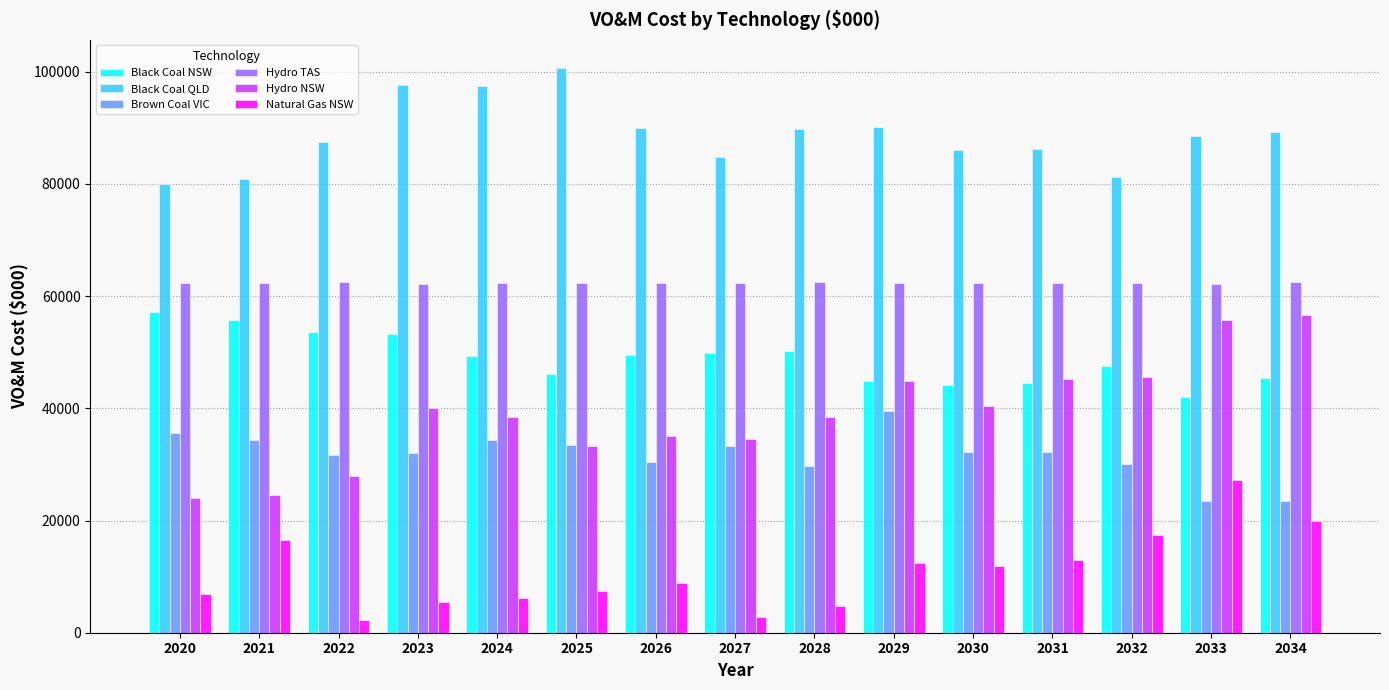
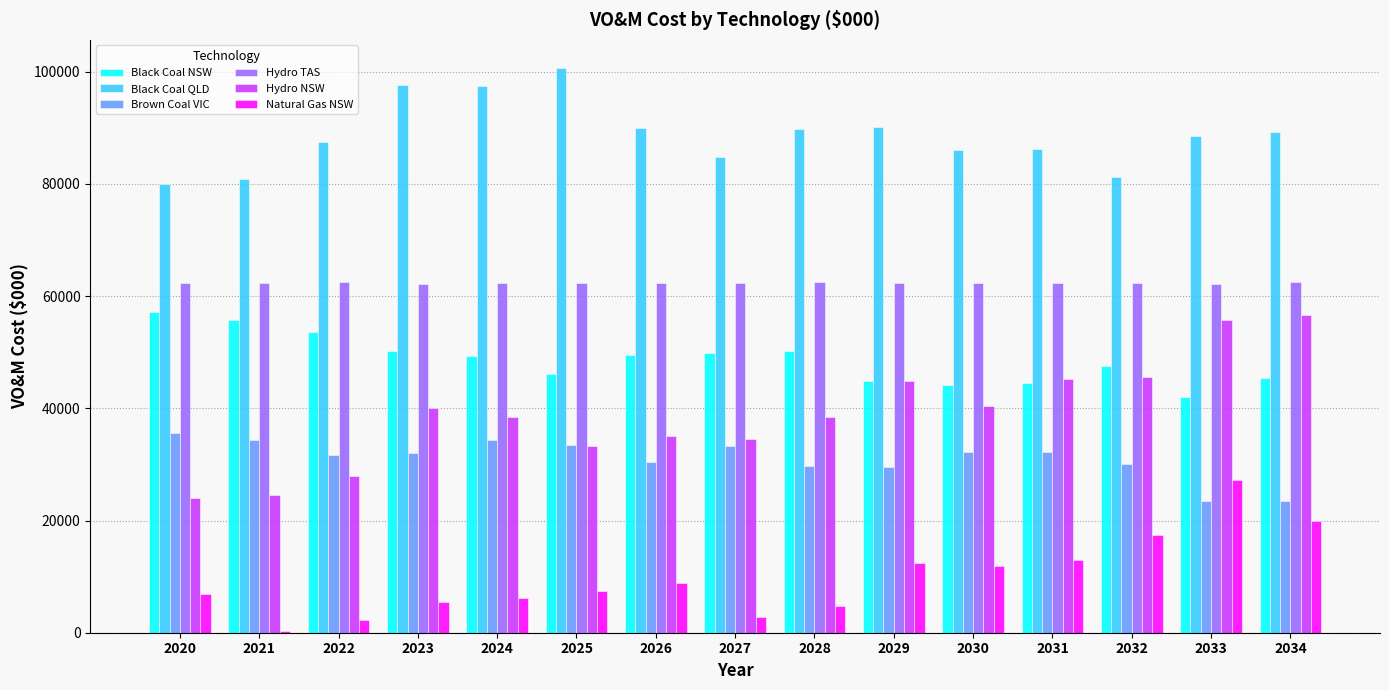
  {
    "Black Coal NSW": {
      "2020": 57000,
      "2021": 56000,
      "2022": 54000,
-     "2023": 53000,
+     "2023": 50000,
      "2024": 49000,
      "2025": 46000,
      "2026": 49000,
      "2027": 50000,
      "2028": 50000,
      "2029": 45000,
      "2030": 44000,
      "2031": 45000,
      "2032": 47000,
      "2033": 42000,
      "2034": 45000
    },
    "Black Coal QLD": {
      "2020": 80000,
      "2021": 81000,
      "2022": 87000,
      "2023": 98000,
      "2024": 97000,
      "2025": 101000,
      "2026": 90000,
      "2027": 85000,
      "2028": 90000,
      "2029": 90000,
      "2030": 86000,
      "2031": 86000,
      "2032": 81000,
      "2033": 89000,
      "2034": 89000
    },
    "Brown Coal VIC": {
      "2020": 36000,
      "2021": 34000,
      "2022": 32000,
      "2023": 32000,
      "2024": 34000,
      "2025": 33000,
      "2026": 30000,
      "2027": 33000,
      "2028": 30000,
-     "2029": 40000,
+     "2029": 30000,
      "2030": 32000,
      "2031": 32000,
      "2032": 30000,
      "2033": 23000,
      "2034": 23000
    },
    "Hydro TAS": {
      "2020": 62000,
      "2021": 62000,
      "2022": 62000,
      "2023": 62000,
      "2024": 62000,
      "2025": 62000,
      "2026": 62000,
      "2027": 62000,
      "2028": 62000,
      "2029": 62000,
      "2030": 62000,
      "2031": 62000,
      "2032": 62000,
      "2033": 62000,
      "2034": 63000
    },
    "Hydro NSW": {
      "2020": 24000,
      "2021": 25000,
      "2022": 28000,
      "2023": 40000,
      "2024": 38000,
      "2025": 33000,
      "2026": 35000,
      "2027": 34000,
      "2028": 38000,
      "2029": 45000,
      "2030": 40000,
      "2031": 45000,
      "2032": 46000,
      "2033": 56000,
      "2034": 57000
    },
    "Natural Gas NSW": {
      "2020": 7000,
-     "2021": 17000,
+     "2021": 0,
      "2022": 2000,
      "2023": 5000,
      "2024": 6000,
      "2025": 7000,
      "2026": 9000,
      "2027": 3000,
      "2028": 5000,
      "2029": 12000,
      "2030": 12000,
      "2031": 13000,
      "2032": 17000,
      "2033": 27000,
      "2034": 20000
    }
  }
